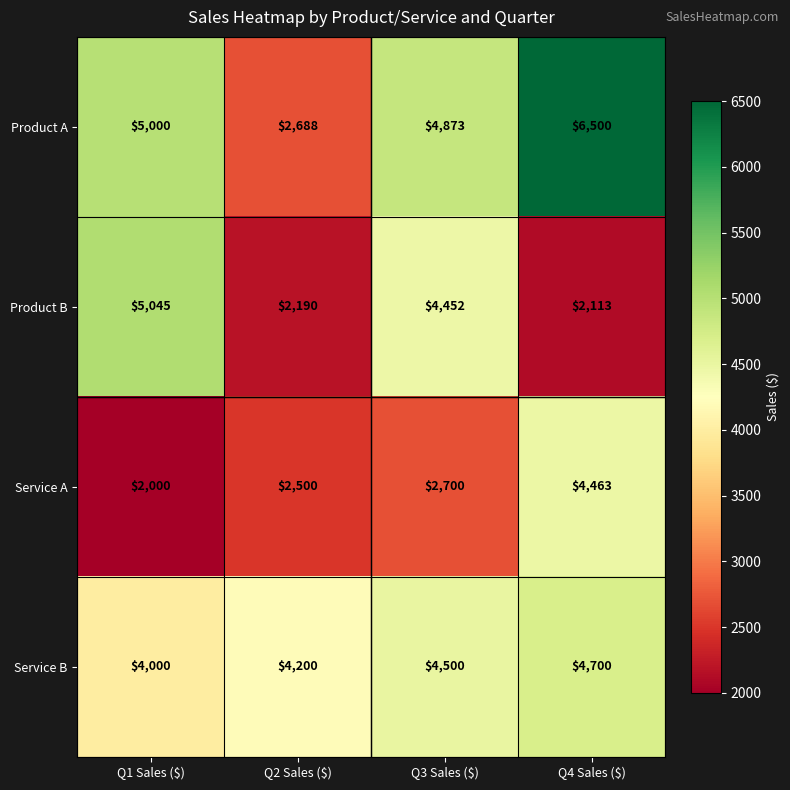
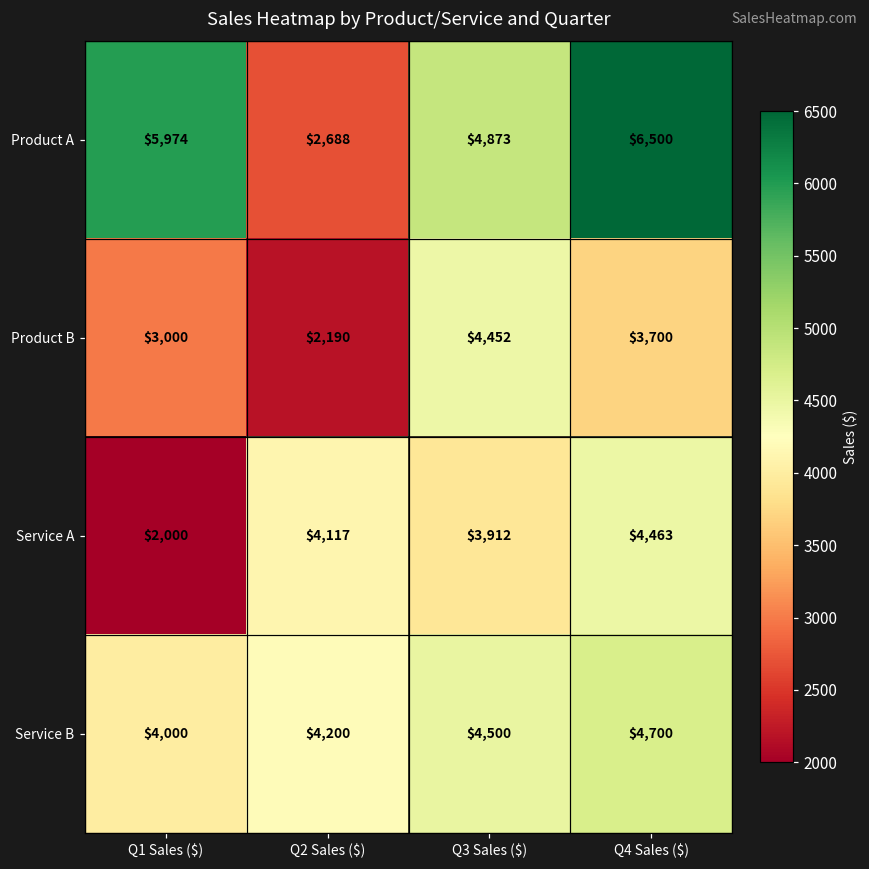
  {
    "Product A": {
-     "Q1 Sales ($)": "$5,000",
+     "Q1 Sales ($)": "$5,974",
      "Q2 Sales ($)": "$2,688",
      "Q3 Sales ($)": "$4,873",
      "Q4 Sales ($)": "$6,500"
    },
    "Product B": {
-     "Q1 Sales ($)": "$5,045",
+     "Q1 Sales ($)": "$3,000",
      "Q2 Sales ($)": "$2,190",
      "Q3 Sales ($)": "$4,452",
-     "Q4 Sales ($)": "$2,113"
+     "Q4 Sales ($)": "$3,700"
    },
    "Service A": {
      "Q1 Sales ($)": "$2,000",
-     "Q2 Sales ($)": "$2,500",
-     "Q3 Sales ($)": "$2,700",
+     "Q2 Sales ($)": "$4,117",
+     "Q3 Sales ($)": "$3,912",
      "Q4 Sales ($)": "$4,463"
    },
    "Service B": {
      "Q1 Sales ($)": "$4,000",
      "Q2 Sales ($)": "$4,200",
      "Q3 Sales ($)": "$4,500",
      "Q4 Sales ($)": "$4,700"
    }
  }
